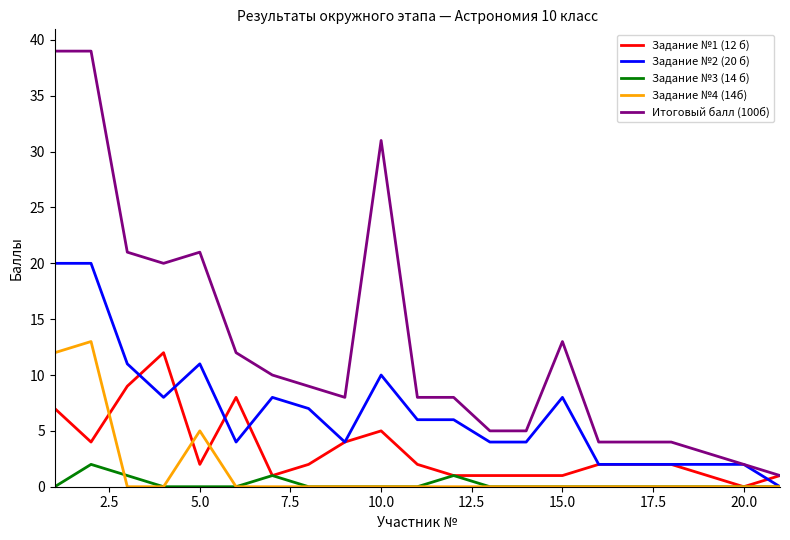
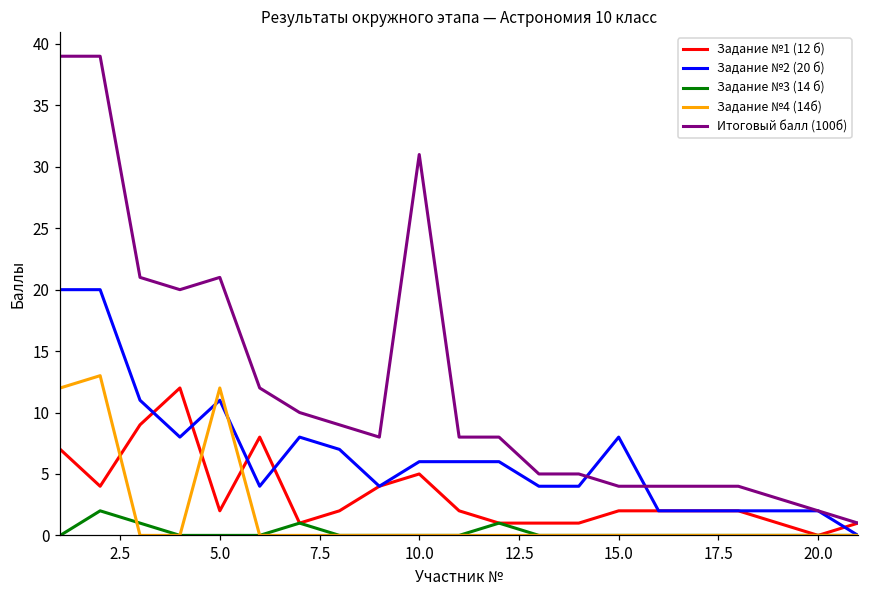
  {
    "Задание №1 (12 б)": {
      "5.0": 2,
      "10.0": 5,
-     "15.0": 1
+     "15.0": 2
    },
    "Задание №2 (20 б)": {
      "5.0": 11,
-     "10.0": 10,
+     "10.0": 6,
      "15.0": 8
    },
    "Задание №3 (14 б)": {
      "5.0": 0
    },
    "Задание №4 (14б)": {
-     "5.0": 5
+     "5.0": 12
    },
    "Итоговый балл (100б)": {
      "5.0": 21,
      "10.0": 31,
-     "15.0": 13
+     "15.0": 4
    }
  }
